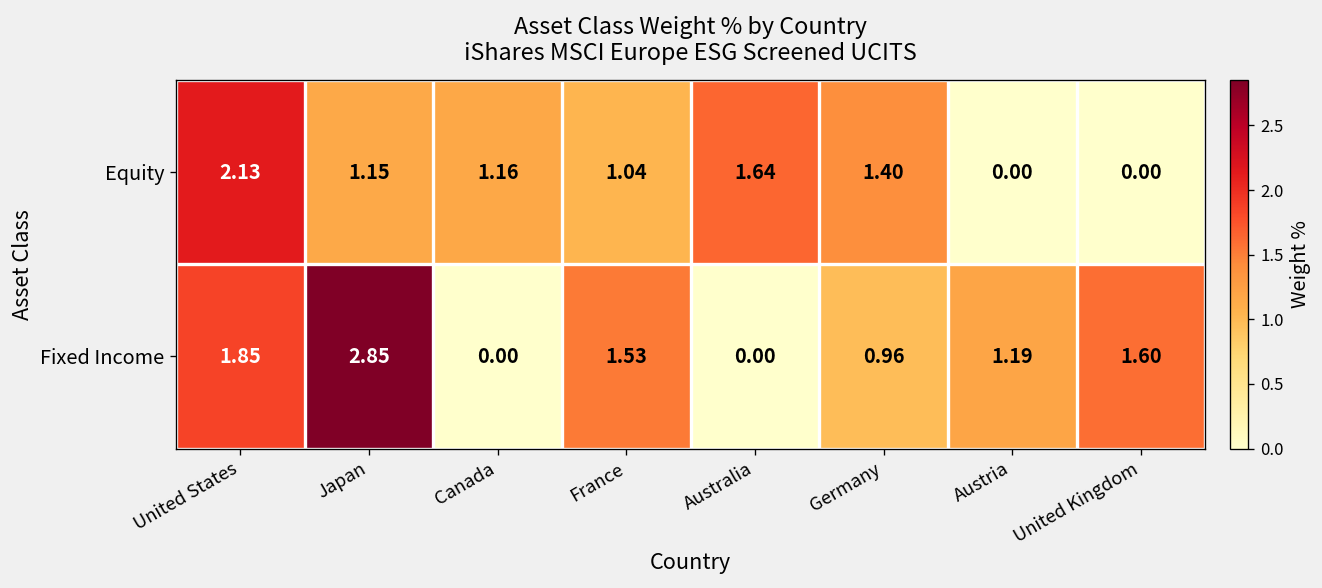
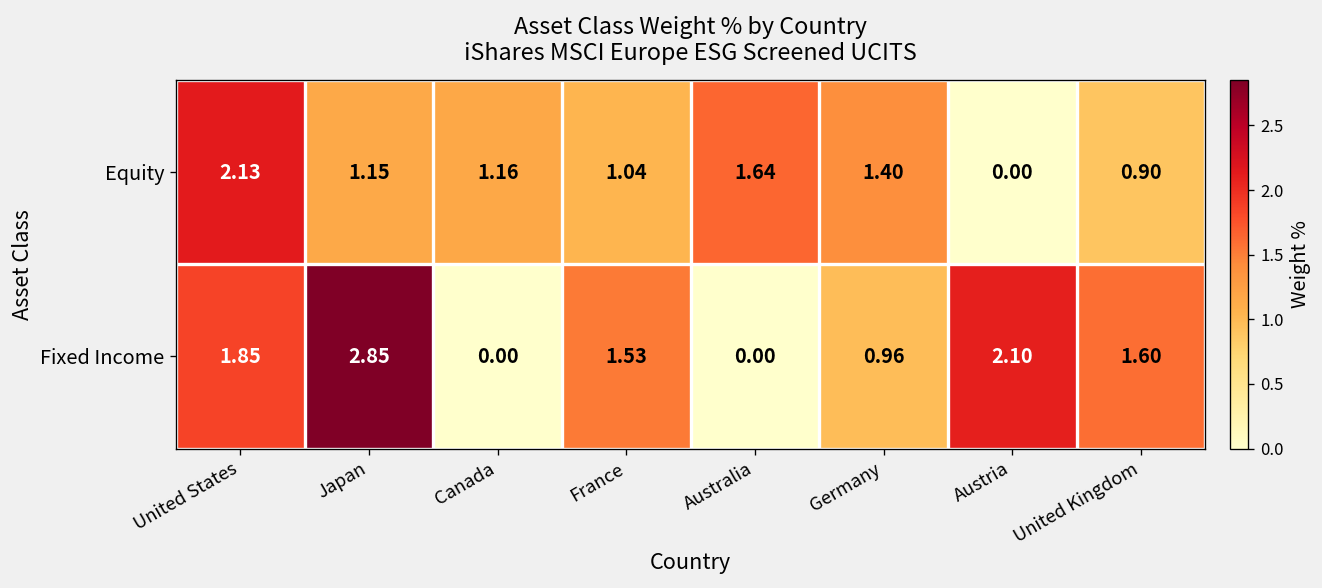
  {
    "Equity": {
      "United States": 2.13,
      "Japan": 1.15,
      "Canada": 1.16,
      "France": 1.04,
      "Australia": 1.64,
      "Germany": 1.40,
      "Austria": 0.00,
-     "United Kingdom": 0.00
+     "United Kingdom": 0.90
    },
    "Fixed Income": {
      "United States": 1.85,
      "Japan": 2.85,
      "Canada": 0.00,
      "France": 1.53,
      "Australia": 0.00,
      "Germany": 0.96,
-     "Austria": 1.19,
+     "Austria": 2.10,
      "United Kingdom": 1.60
    }
  }
